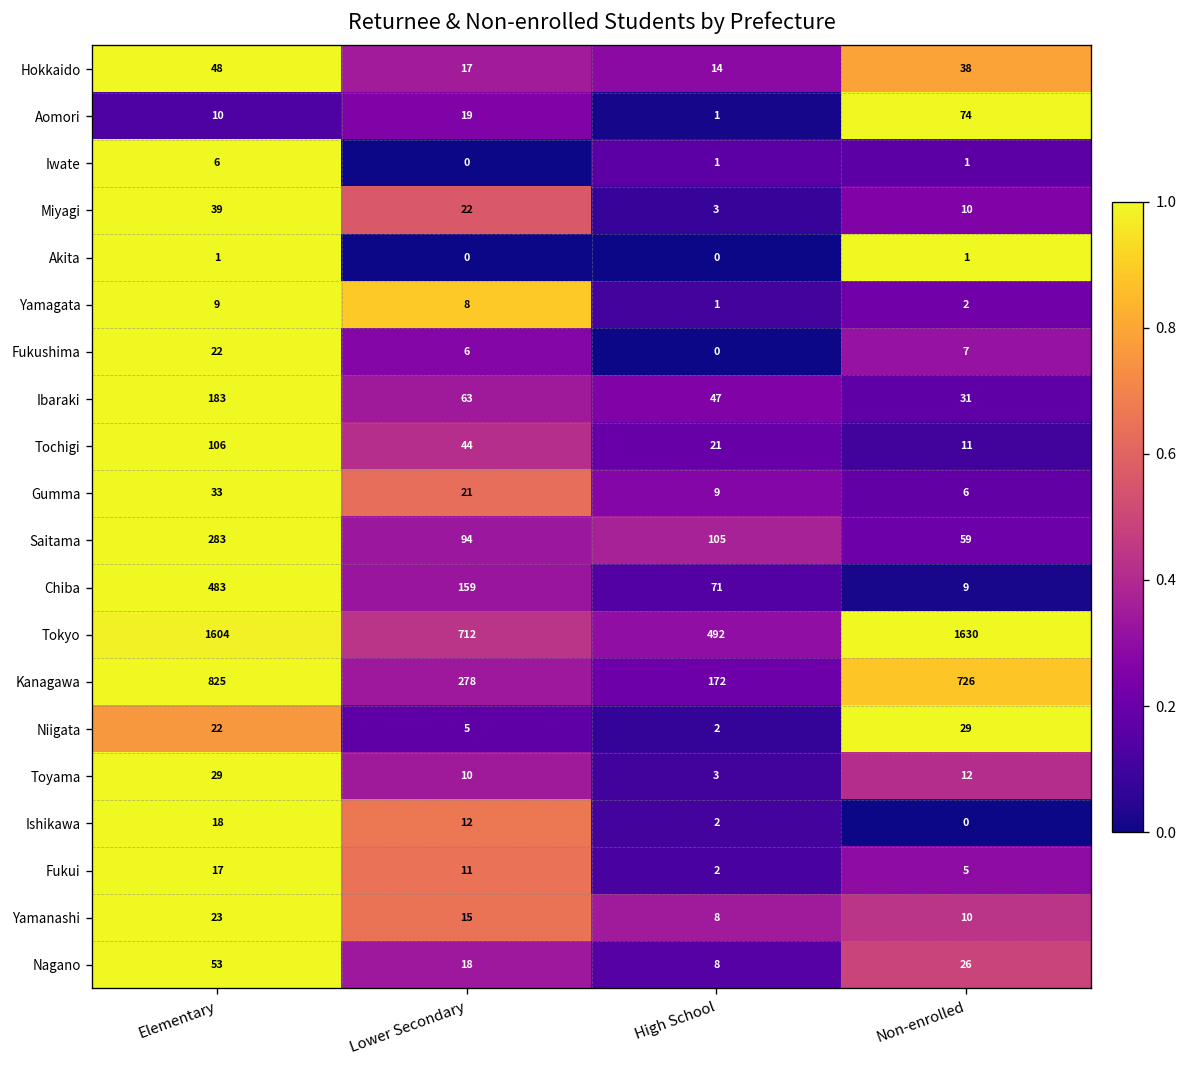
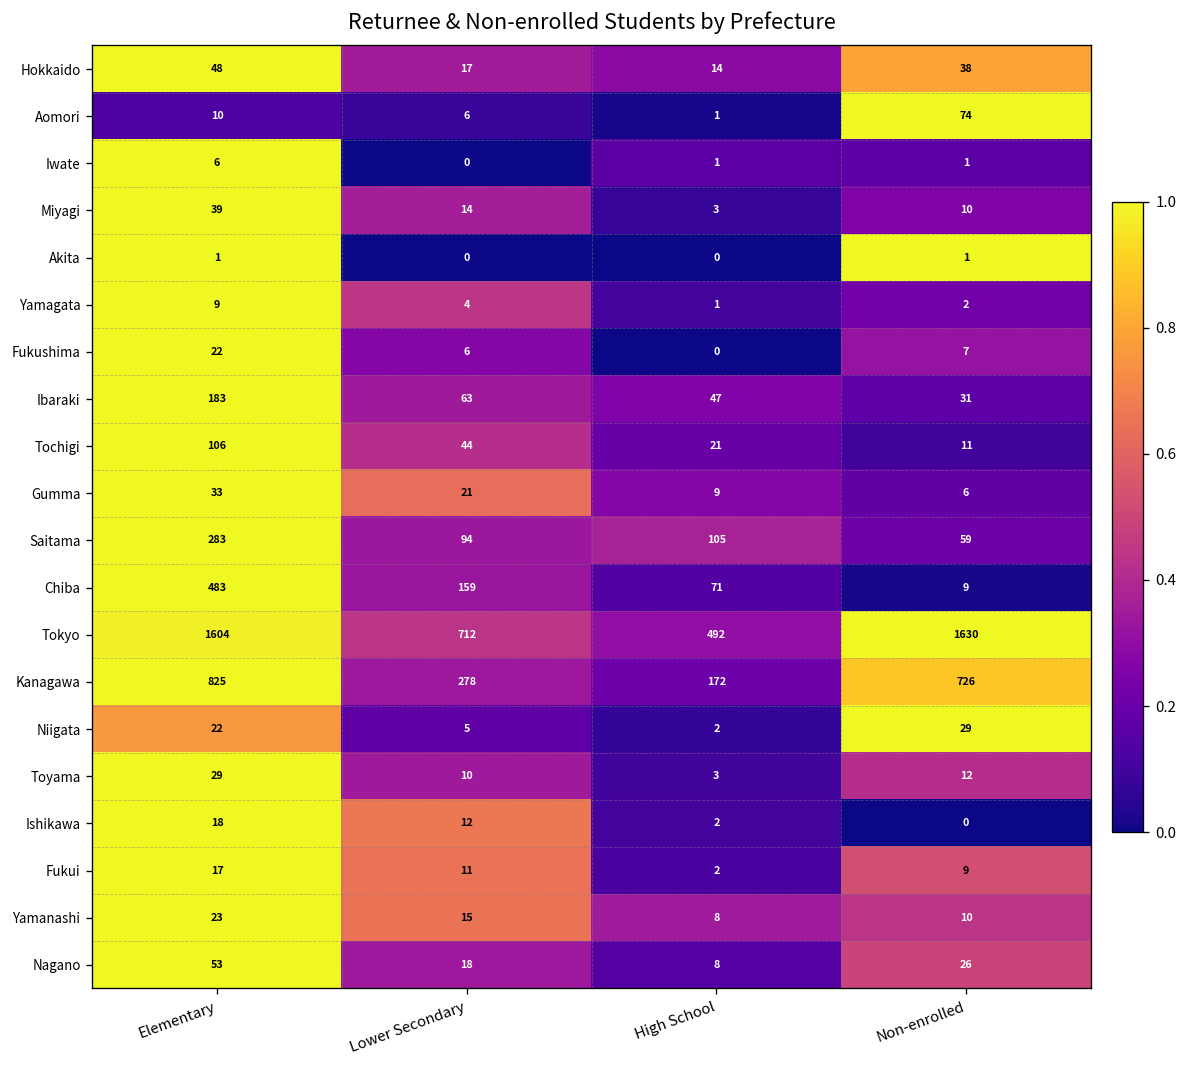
  {
    "Hokkaido": {
      "Elementary": 48,
      "Lower Secondary": 17,
      "High School": 14,
      "Non-enrolled": 38
    },
    "Aomori": {
      "Elementary": 10,
-     "Lower Secondary": 19,
+     "Lower Secondary": 6,
      "High School": 1,
      "Non-enrolled": 74
    },
    "Iwate": {
      "Elementary": 6,
      "Lower Secondary": 0,
      "High School": 1,
      "Non-enrolled": 1
    },
    "Miyagi": {
      "Elementary": 39,
-     "Lower Secondary": 22,
+     "Lower Secondary": 14,
      "High School": 3,
      "Non-enrolled": 10
    },
    "Akita": {
      "Elementary": 1,
      "Lower Secondary": 0,
      "High School": 0,
      "Non-enrolled": 1
    },
    "Yamagata": {
      "Elementary": 9,
-     "Lower Secondary": 8,
+     "Lower Secondary": 4,
      "High School": 1,
      "Non-enrolled": 2
    },
    "Fukushima": {
      "Elementary": 22,
      "Lower Secondary": 6,
      "High School": 0,
      "Non-enrolled": 7
    },
    "Ibaraki": {
      "Elementary": 183,
      "Lower Secondary": 63,
      "High School": 47,
      "Non-enrolled": 31
    },
    "Tochigi": {
      "Elementary": 106,
      "Lower Secondary": 44,
      "High School": 21,
      "Non-enrolled": 11
    },
    "Gumma": {
      "Elementary": 33,
      "Lower Secondary": 21,
      "High School": 9,
      "Non-enrolled": 6
    },
    "Saitama": {
      "Elementary": 283,
      "Lower Secondary": 94,
      "High School": 105,
      "Non-enrolled": 59
    },
    "Chiba": {
      "Elementary": 483,
      "Lower Secondary": 159,
      "High School": 71,
      "Non-enrolled": 9
    },
    "Tokyo": {
      "Elementary": 1604,
      "Lower Secondary": 712,
      "High School": 492,
      "Non-enrolled": 1630
    },
    "Kanagawa": {
      "Elementary": 825,
      "Lower Secondary": 278,
      "High School": 172,
      "Non-enrolled": 726
    },
    "Niigata": {
      "Elementary": 22,
      "Lower Secondary": 5,
      "High School": 2,
      "Non-enrolled": 29
    },
    "Toyama": {
      "Elementary": 29,
      "Lower Secondary": 10,
      "High School": 3,
      "Non-enrolled": 12
    },
    "Ishikawa": {
      "Elementary": 18,
      "Lower Secondary": 12,
      "High School": 2,
      "Non-enrolled": 0
    },
    "Fukui": {
      "Elementary": 17,
      "Lower Secondary": 11,
      "High School": 2,
-     "Non-enrolled": 5
+     "Non-enrolled": 9
    },
    "Yamanashi": {
      "Elementary": 23,
      "Lower Secondary": 15,
      "High School": 8,
      "Non-enrolled": 10
    },
    "Nagano": {
      "Elementary": 53,
      "Lower Secondary": 18,
      "High School": 8,
      "Non-enrolled": 26
    }
  }
